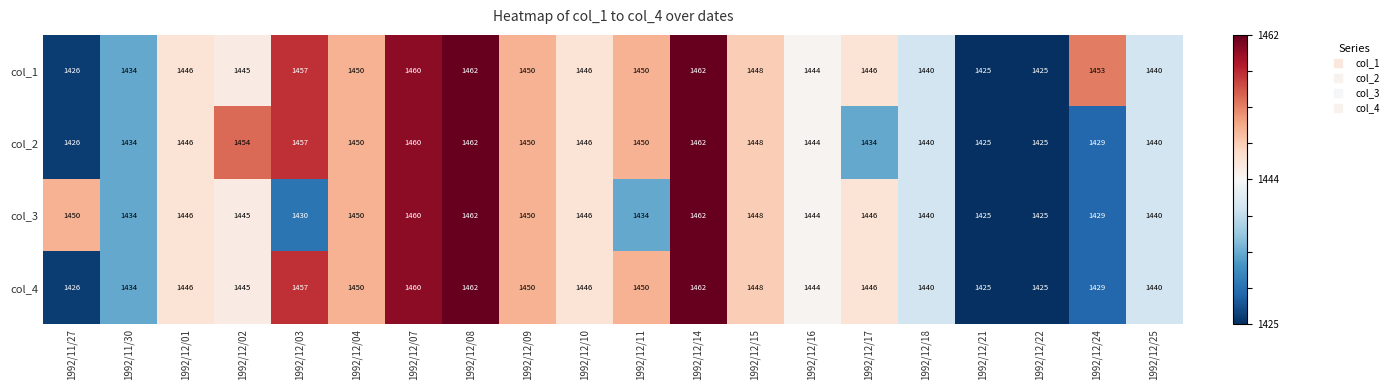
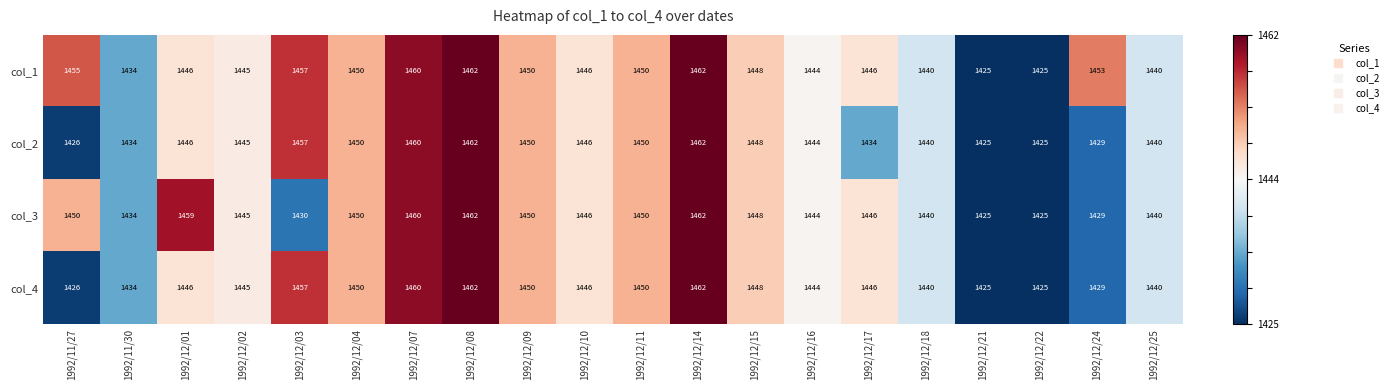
  {
    "col_1": {
-     "1992/11/27": 1426,
+     "1992/11/27": 1455,
      "1992/11/30": 1434,
      "1992/12/01": 1446,
      "1992/12/02": 1445,
      "1992/12/03": 1457,
      "1992/12/04": 1450,
      "1992/12/07": 1460,
      "1992/12/08": 1462,
      "1992/12/09": 1450,
      "1992/12/10": 1446,
      "1992/12/11": 1450,
      "1992/12/14": 1462,
      "1992/12/15": 1448,
      "1992/12/16": 1444,
      "1992/12/17": 1446,
      "1992/12/18": 1440,
      "1992/12/21": 1425,
      "1992/12/22": 1425,
      "1992/12/24": 1453,
      "1992/12/25": 1440
    },
    "col_2": {
      "1992/11/27": 1426,
      "1992/11/30": 1434,
      "1992/12/01": 1446,
-     "1992/12/02": 1454,
+     "1992/12/02": 1445,
      "1992/12/03": 1457,
      "1992/12/04": 1450,
      "1992/12/07": 1460,
      "1992/12/08": 1462,
      "1992/12/09": 1450,
      "1992/12/10": 1446,
      "1992/12/11": 1450,
      "1992/12/14": 1462,
      "1992/12/15": 1448,
      "1992/12/16": 1444,
      "1992/12/17": 1434,
      "1992/12/18": 1440,
      "1992/12/21": 1425,
      "1992/12/22": 1425,
      "1992/12/24": 1429,
      "1992/12/25": 1440
    },
    "col_3": {
      "1992/11/27": 1450,
      "1992/11/30": 1434,
-     "1992/12/01": 1446,
+     "1992/12/01": 1459,
      "1992/12/02": 1445,
      "1992/12/03": 1430,
      "1992/12/04": 1450,
      "1992/12/07": 1460,
      "1992/12/08": 1462,
      "1992/12/09": 1450,
      "1992/12/10": 1446,
-     "1992/12/11": 1434,
+     "1992/12/11": 1450,
      "1992/12/14": 1462,
      "1992/12/15": 1448,
      "1992/12/16": 1444,
      "1992/12/17": 1446,
      "1992/12/18": 1440,
      "1992/12/21": 1425,
      "1992/12/22": 1425,
      "1992/12/24": 1429,
      "1992/12/25": 1440
    },
    "col_4": {
      "1992/11/27": 1426,
      "1992/11/30": 1434,
      "1992/12/01": 1446,
      "1992/12/02": 1445,
      "1992/12/03": 1457,
      "1992/12/04": 1450,
      "1992/12/07": 1460,
      "1992/12/08": 1462,
      "1992/12/09": 1450,
      "1992/12/10": 1446,
      "1992/12/11": 1450,
      "1992/12/14": 1462,
      "1992/12/15": 1448,
      "1992/12/16": 1444,
      "1992/12/17": 1446,
      "1992/12/18": 1440,
      "1992/12/21": 1425,
      "1992/12/22": 1425,
      "1992/12/24": 1429,
      "1992/12/25": 1440
    }
  }
